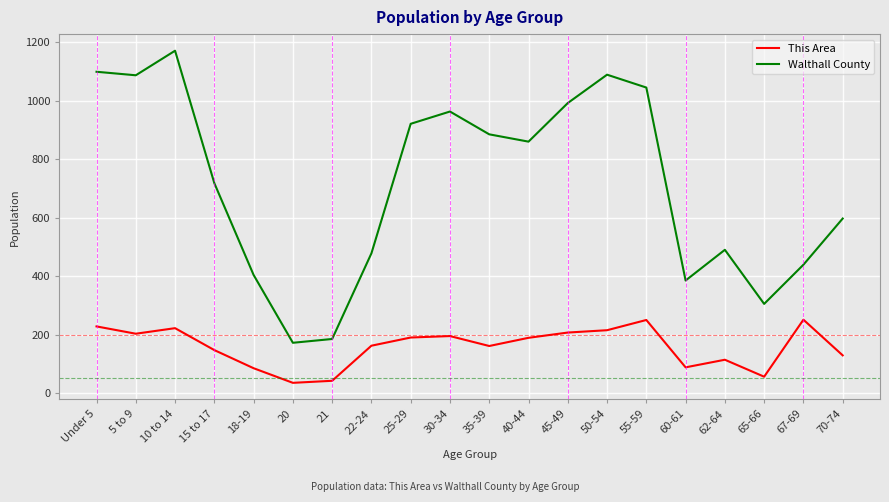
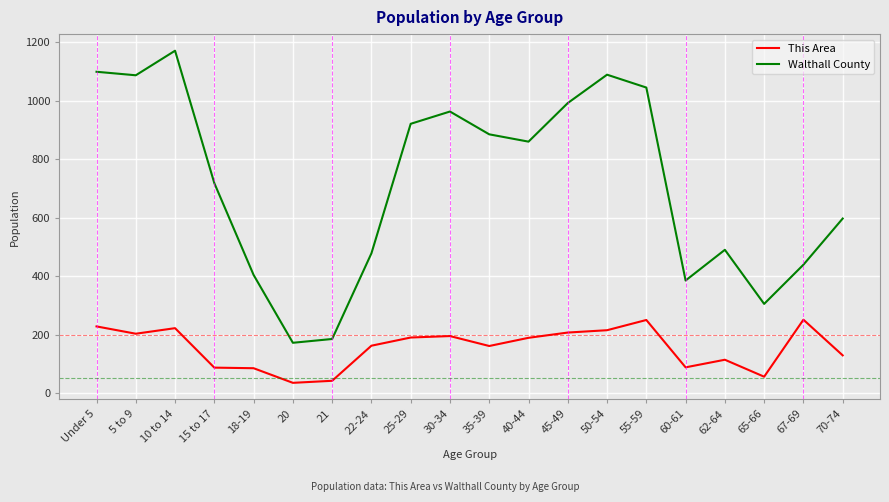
  {
    "This Area": {
      "Under 5": 230,
      "5 to 9": 200,
      "10 to 14": 220,
-     "15 to 17": 150,
+     "15 to 17": 90,
      "18-19": 90,
      "20": 40,
      "21": 40,
      "22-24": 160,
      "25-29": 190,
      "30-34": 200,
      "35-39": 160,
      "40-44": 190,
      "45-49": 210,
      "50-54": 220,
      "55-59": 250,
      "60-61": 90,
      "62-64": 110,
      "65-66": 60,
      "67-69": 250,
      "70-74": 130
    },
    "Walthall County": {
      "Under 5": 1100,
      "5 to 9": 1090,
      "10 to 14": 1170,
      "15 to 17": 720,
      "18-19": 400,
      "20": 170,
      "21": 190,
      "22-24": 480,
      "25-29": 920,
      "30-34": 960,
      "35-39": 890,
      "40-44": 860,
      "45-49": 990,
      "50-54": 1090,
      "55-59": 1050,
      "60-61": 390,
      "62-64": 490,
      "65-66": 310,
      "67-69": 440,
      "70-74": 600
    }
  }
